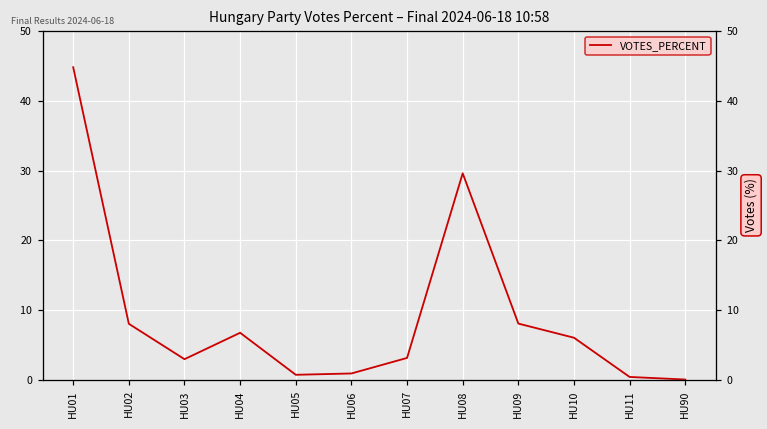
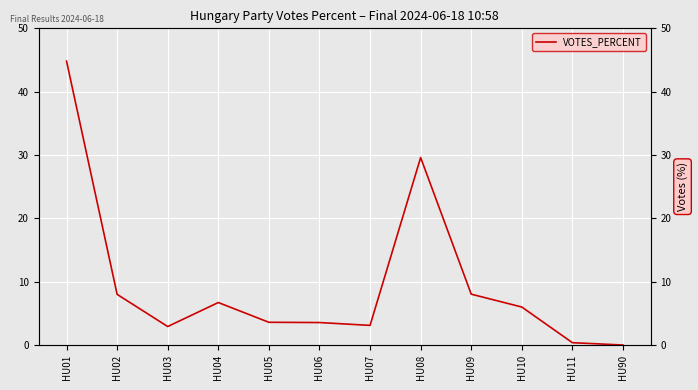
  {
    "HU01": 45,
    "HU02": 8,
    "HU03": 3,
    "HU04": 7,
-   "HU05": 1,
-   "HU06": 1,
+   "HU05": 4,
+   "HU06": 4,
    "HU07": 3,
    "HU08": 30,
    "HU09": 8,
    "HU10": 6,
    "HU11": 0,
    "HU90": 0
  }
